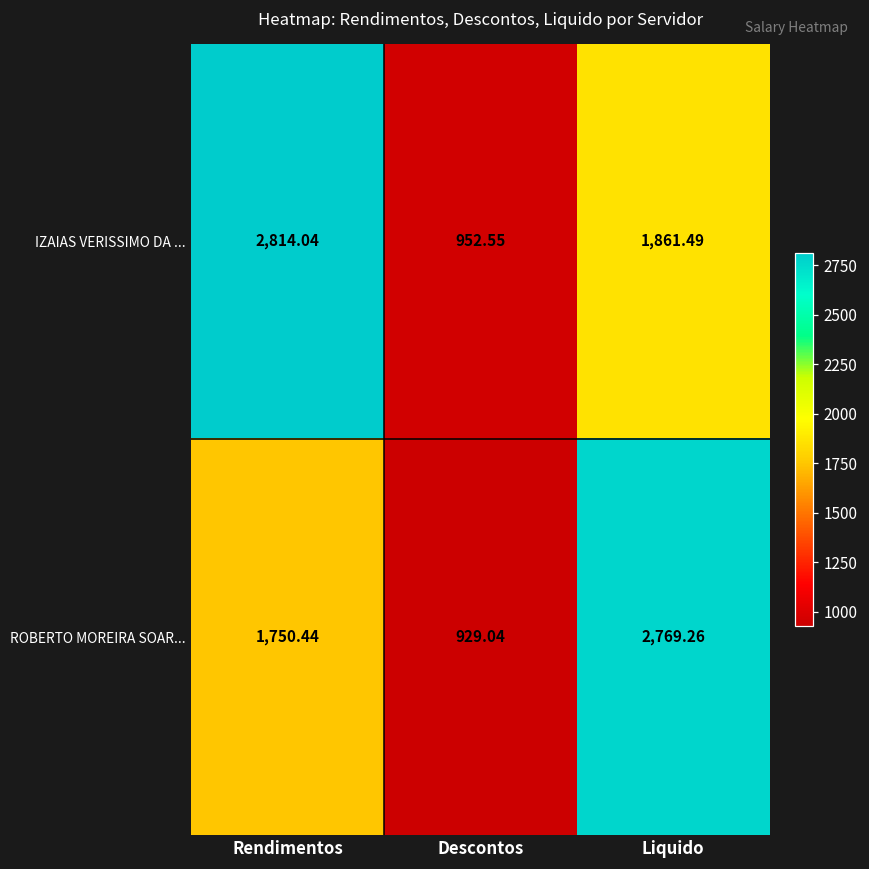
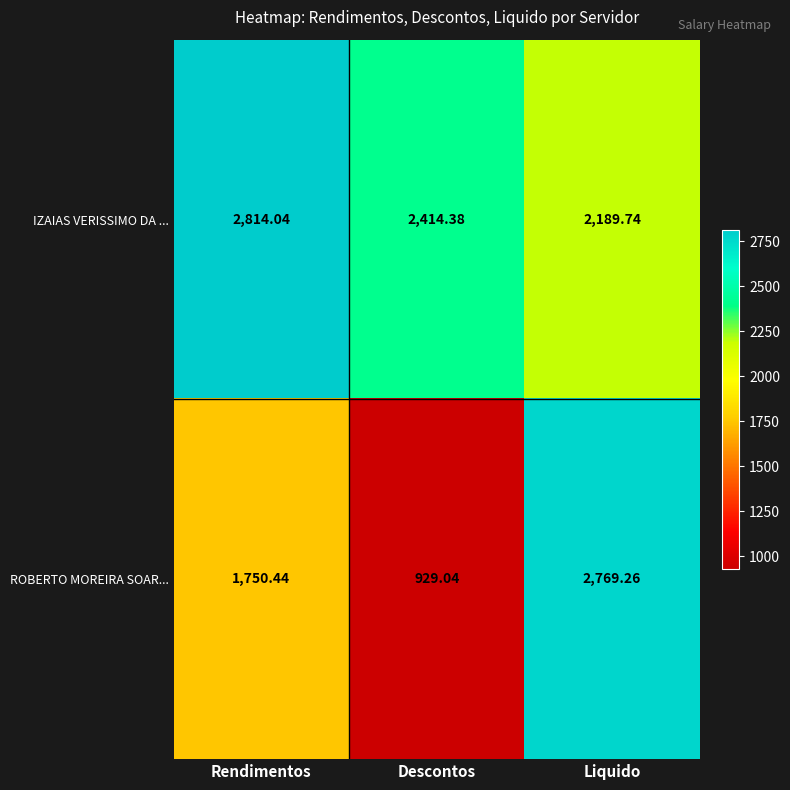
  {
    "IZAIAS VERISSIMO DA ...": {
      "Rendimentos": "2,814.04",
-     "Descontos": "952.55",
-     "Liquido": "1,861.49"
+     "Descontos": "2,414.38",
+     "Liquido": "2,189.74"
    },
    "ROBERTO MOREIRA SOAR...": {
      "Rendimentos": "1,750.44",
      "Descontos": "929.04",
      "Liquido": "2,769.26"
    }
  }
